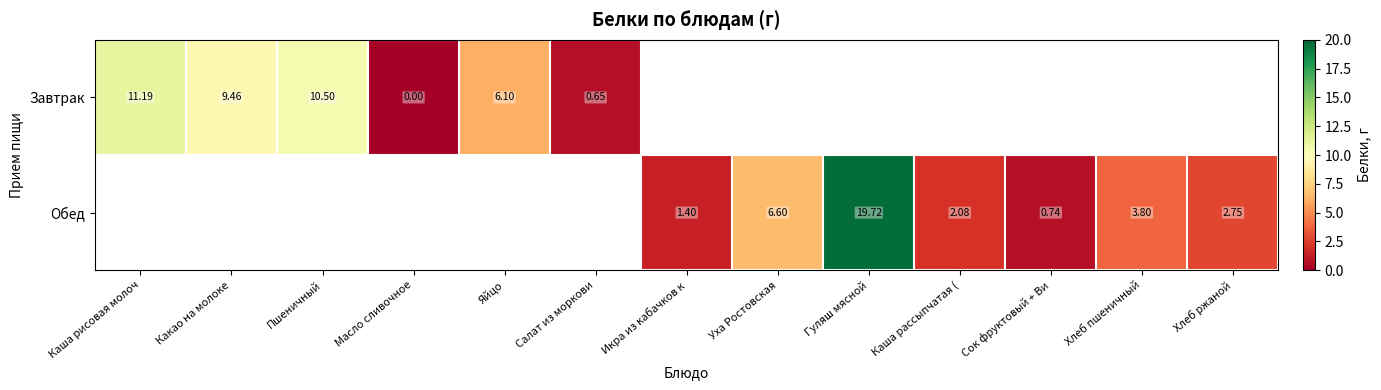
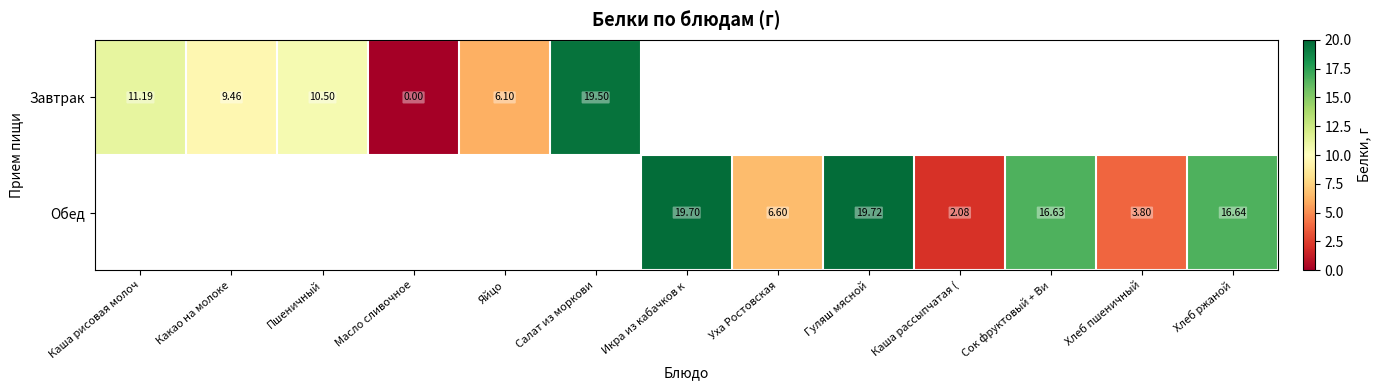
  {
    "Завтрак": {
-     "Салат из моркови": 0.65
+     "Салат из моркови": 19.50
    },
    "Обед": {
-     "Икра из кабачков к": 1.40,
-     "Сок фруктовый + Ви": 0.74,
-     "Хлеб ржаной": 2.75
+     "Икра из кабачков к": 19.70,
+     "Сок фруктовый + Ви": 16.63,
+     "Хлеб ржаной": 16.64
    }
  }
